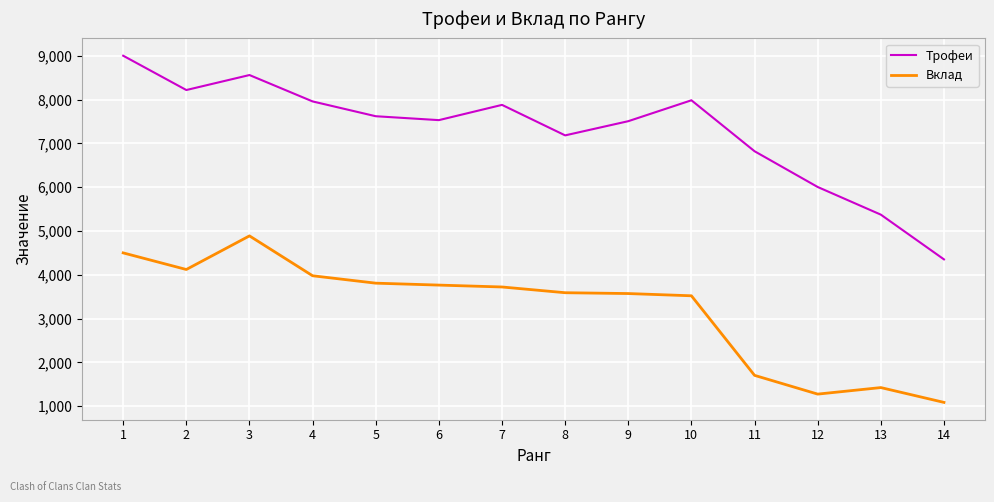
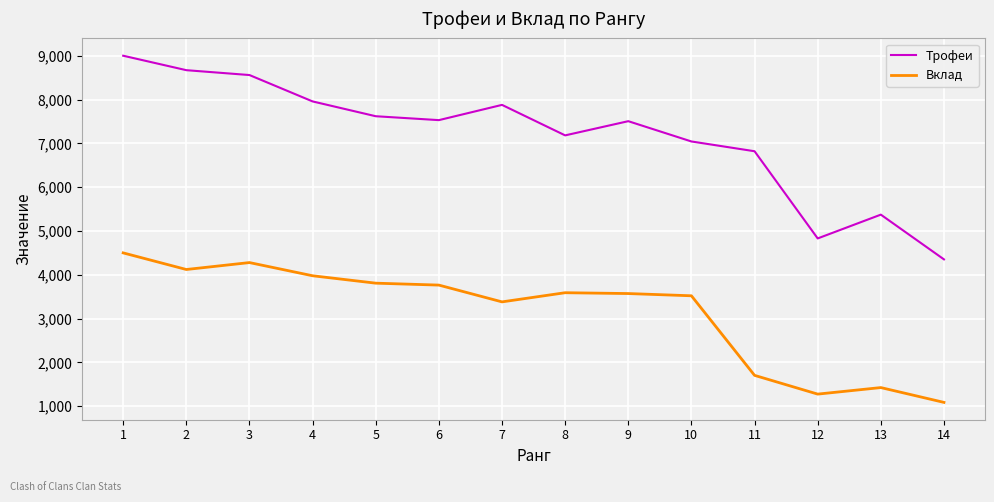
  {
    "Трофеи": {
      "1": "9,000",
-     "2": "8,200",
+     "2": "8,700",
      "3": "8,600",
      "4": "8,000",
      "5": "7,600",
      "6": "7,500",
      "7": "7,900",
      "8": "7,200",
      "9": "7,500",
-     "10": "8,000",
+     "10": "7,000",
      "11": "6,800",
-     "12": "6,000",
+     "12": "4,800",
      "13": "5,400",
      "14": "4,400"
    },
    "Вклад": {
      "1": "4,500",
      "2": "4,100",
-     "3": "4,900",
+     "3": "4,300",
      "4": "4,000",
      "5": "3,800",
      "6": "3,800",
-     "7": "3,700",
+     "7": "3,400",
      "8": "3,600",
      "9": "3,600",
      "10": "3,500",
      "11": "1,700",
      "12": "1,300",
      "13": "1,400",
      "14": "1,100"
    }
  }
